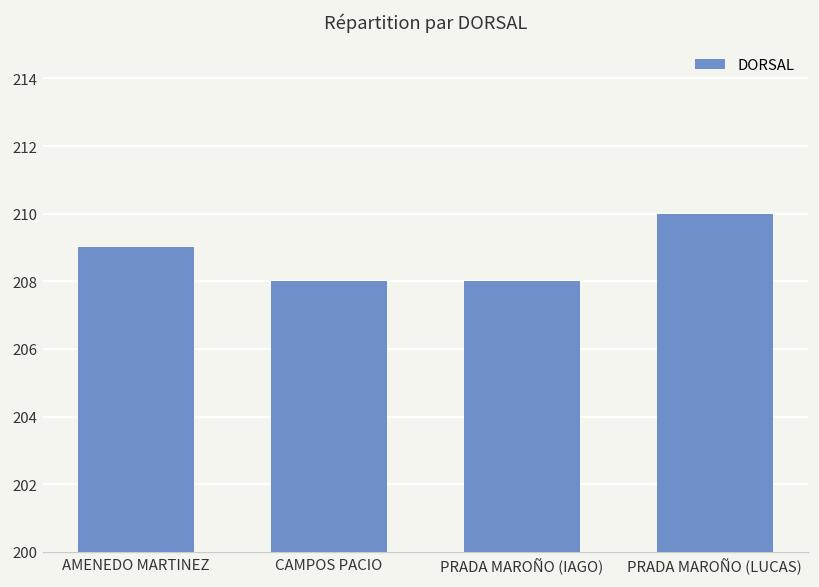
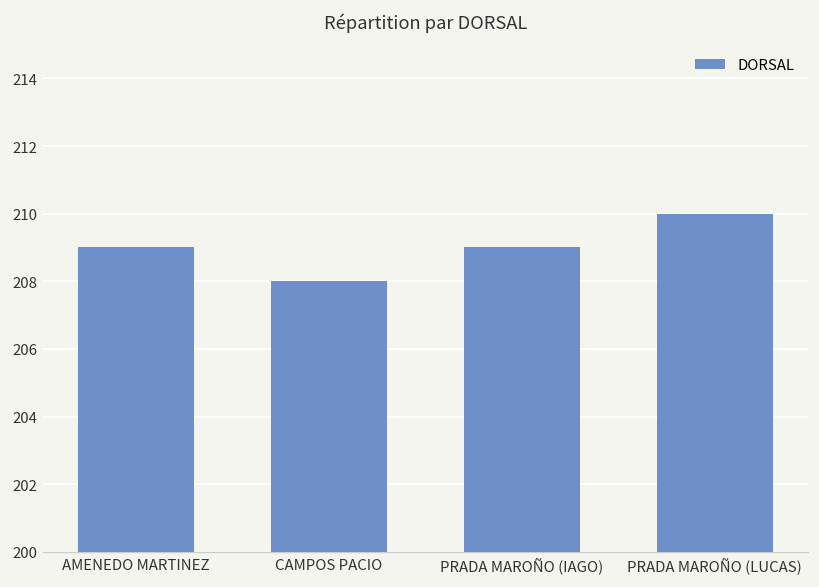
  {
    "AMENEDO MARTINEZ": 209,
    "CAMPOS PACIO": 208,
-   "PRADA MAROÑO (IAGO)": 208,
+   "PRADA MAROÑO (IAGO)": 209,
    "PRADA MAROÑO (LUCAS)": 210
  }
